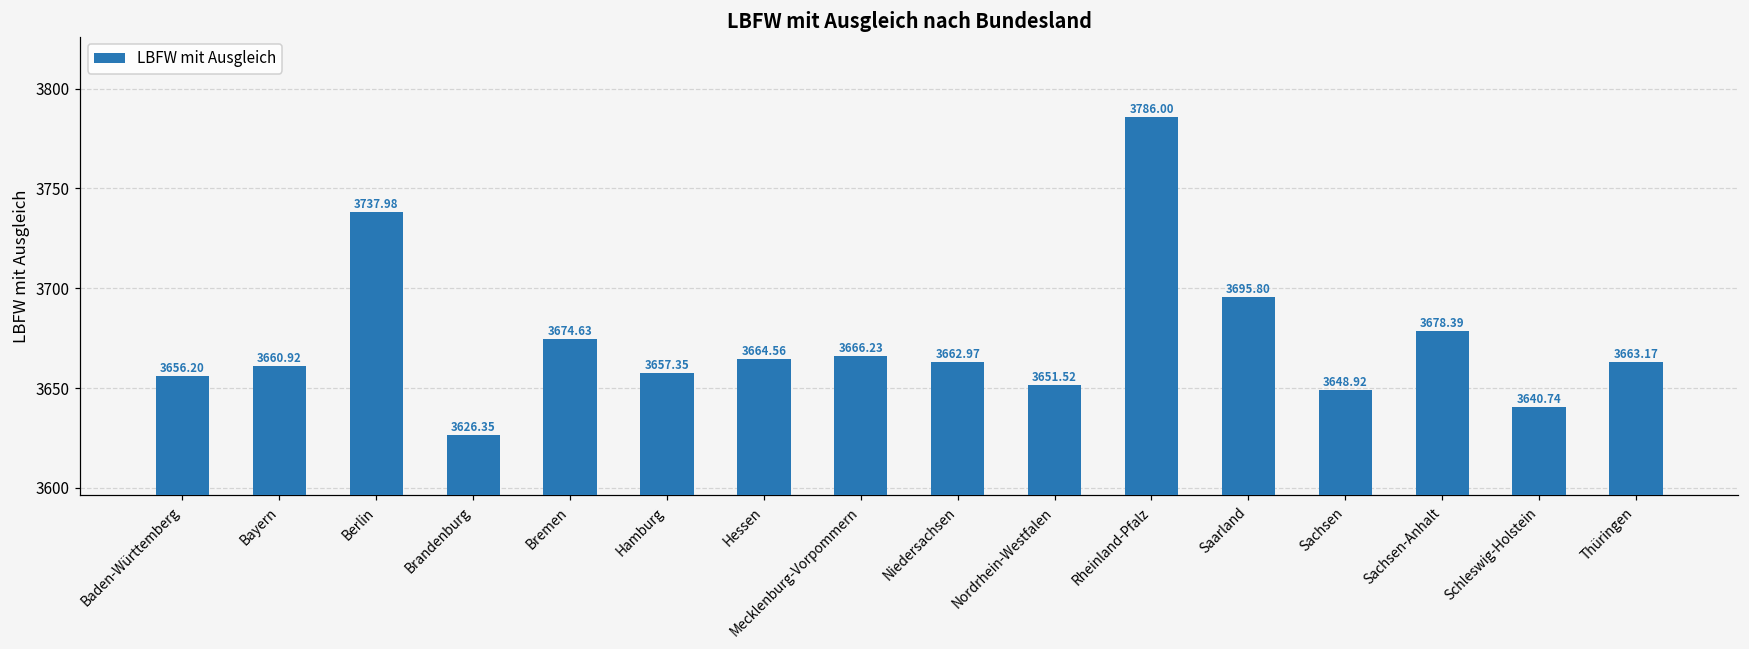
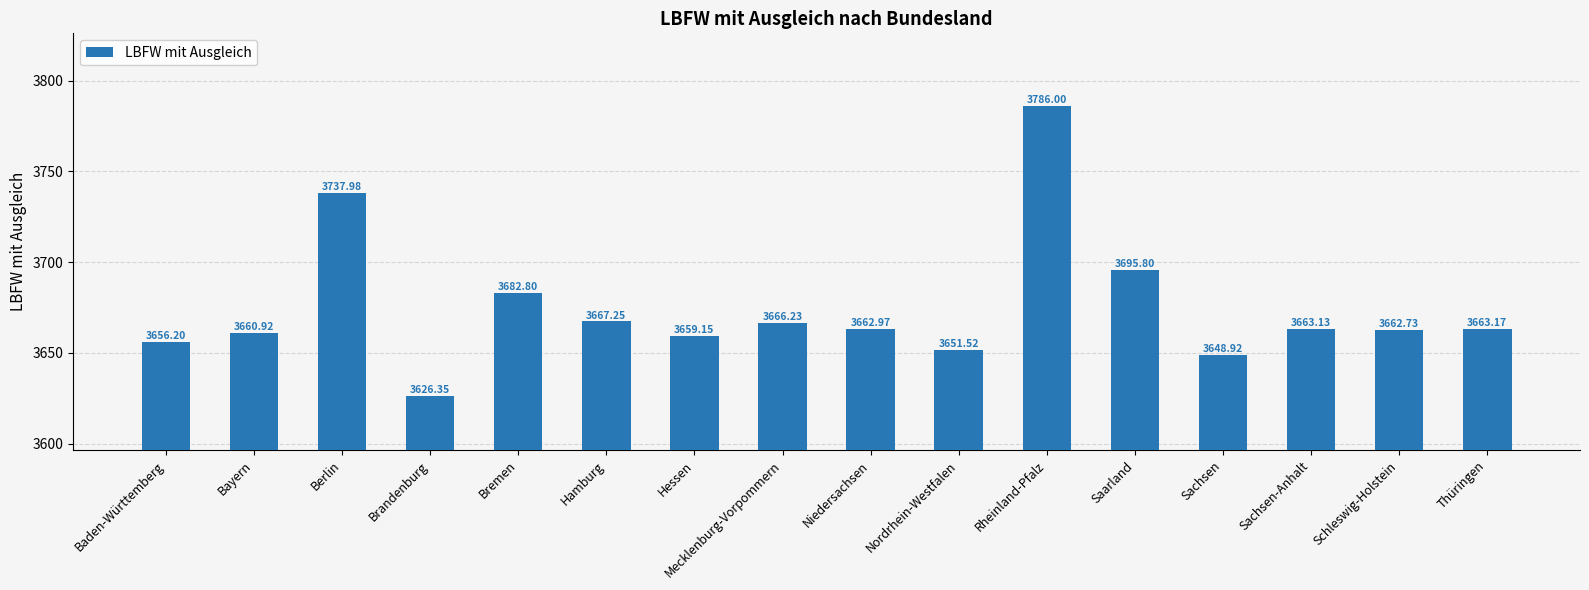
  {
    "Baden-Württemberg": 3656.20,
    "Bayern": 3660.92,
    "Berlin": 3737.98,
    "Brandenburg": 3626.35,
-   "Bremen": 3674.63,
-   "Hamburg": 3657.35,
-   "Hessen": 3664.56,
+   "Bremen": 3682.80,
+   "Hamburg": 3667.25,
+   "Hessen": 3659.15,
    "Mecklenburg-Vorpommern": 3666.23,
    "Niedersachsen": 3662.97,
    "Nordrhein-Westfalen": 3651.52,
    "Rheinland-Pfalz": 3786.00,
    "Saarland": 3695.80,
    "Sachsen": 3648.92,
-   "Sachsen-Anhalt": 3678.39,
-   "Schleswig-Holstein": 3640.74,
+   "Sachsen-Anhalt": 3663.13,
+   "Schleswig-Holstein": 3662.73,
    "Thüringen": 3663.17
  }
